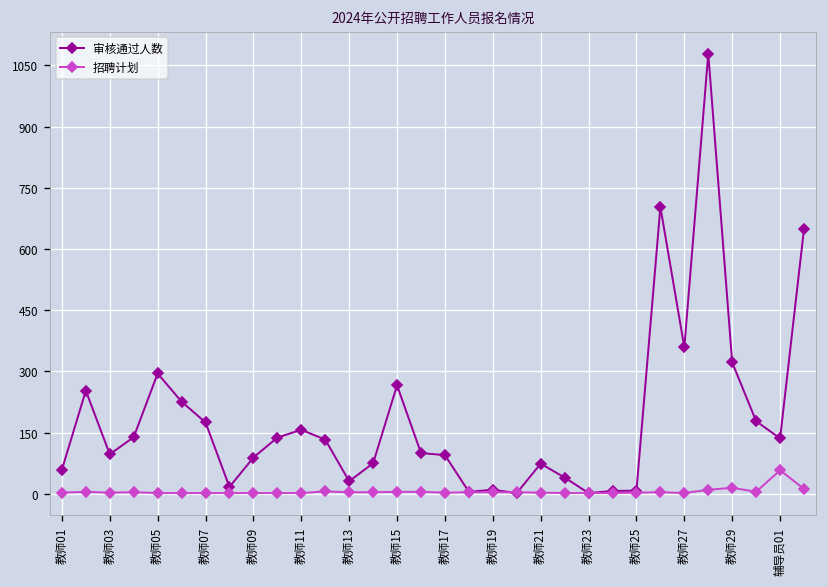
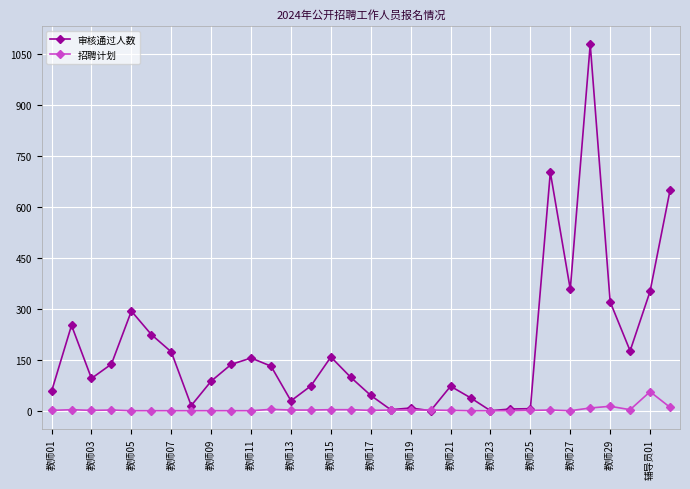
  {
    "审核通过人数": {
      "教师01": 60,
      "教师03": 100,
      "教师05": 300,
      "教师07": 180,
      "教师09": 90,
      "教师11": 160,
      "教师13": 30,
-     "教师15": 270,
-     "教师17": 100,
+     "教师15": 160,
+     "教师17": 50,
      "教师21": 70,
      "教师27": 360,
      "教师29": 320,
-     "辅导员01": 140
+     "辅导员01": 350
    },
    "招聘计划": {
      "教师01": 0,
      "教师03": 0,
      "教师05": 0,
      "教师07": 0,
      "教师09": 0,
      "教师11": 0,
      "教师13": 0,
      "教师15": 10,
      "教师17": 0,
      "教师21": 0,
      "教师27": 0,
      "教师29": 20,
      "辅导员01": 60
    }
  }
